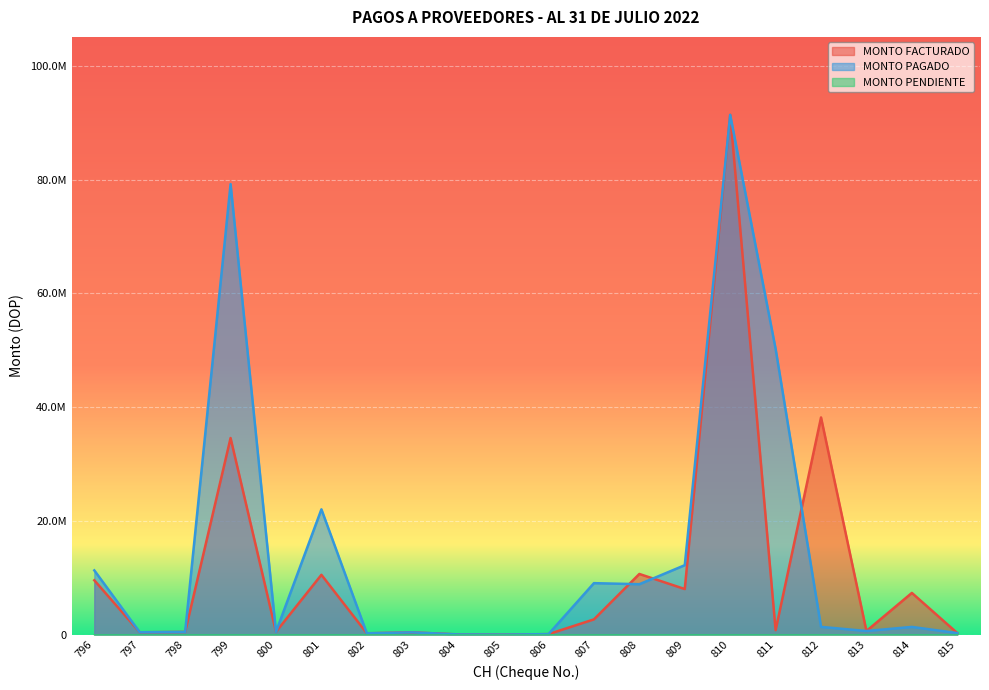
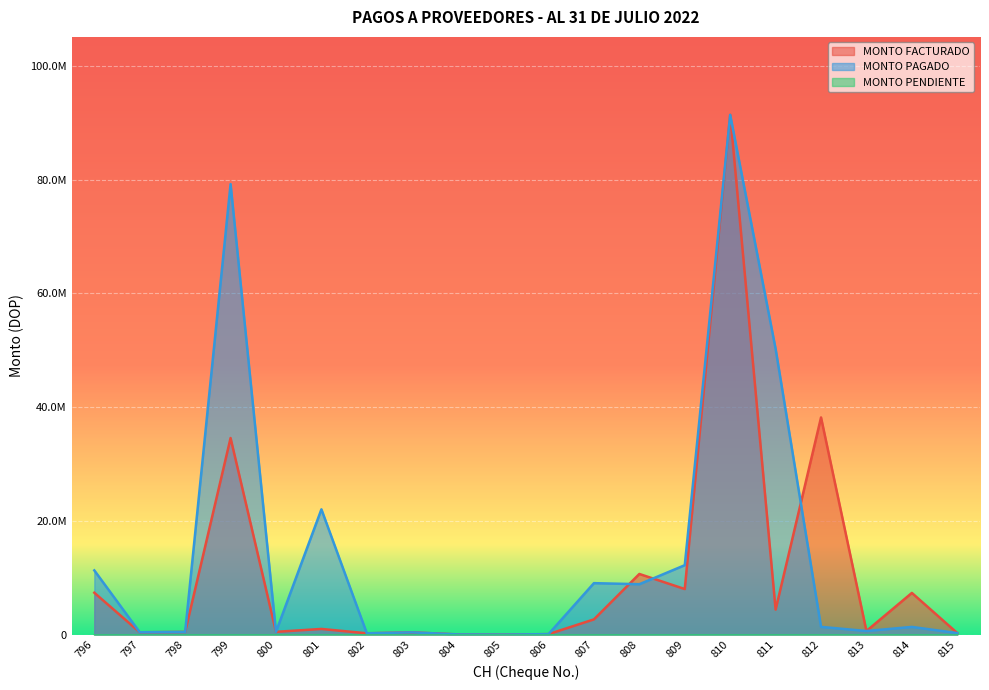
  {
    "MONTO FACTURADO": {
-     "796": 10000000,
+     "796": 7000000,
      "799": 35000000,
-     "801": 11000000,
+     "801": 1000000,
      "807": 3000000,
      "808": 11000000,
      "809": 8000000,
-     "811": 1000000,
+     "811": 4000000,
      "812": 38000000,
      "814": 7000000
    },
    "MONTO PAGADO": {
      "796": 11000000,
      "799": 79000000,
      "801": 22000000,
      "807": 9000000,
      "808": 9000000,
      "809": 12000000,
      "811": 50000000,
      "812": 1000000,
      "814": 1000000
    },
    "MONTO PENDIENTE": {
      "796": 0,
      "798": 0,
      "799": 0,
      "800": 0,
      "801": 0,
      "807": 0,
      "808": 0,
      "809": 0,
      "810": 0,
      "811": 0,
      "812": 0,
      "813": 0,
      "814": 0
    }
  }
